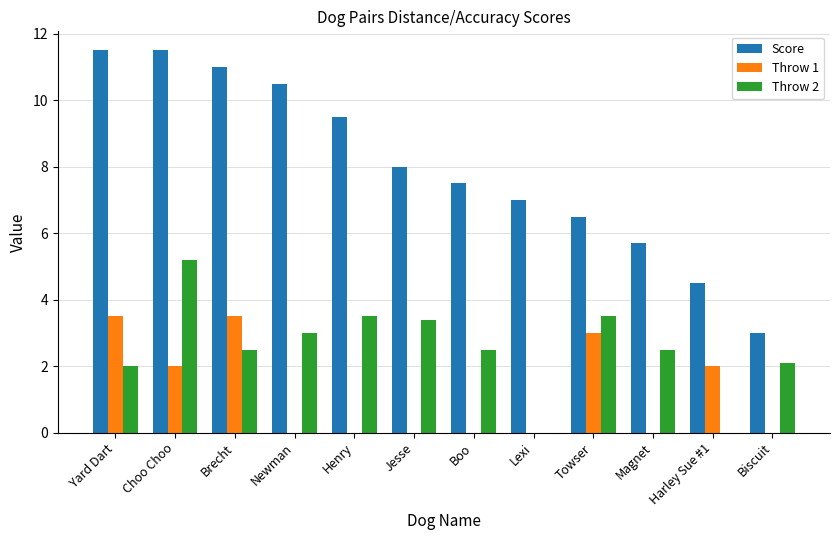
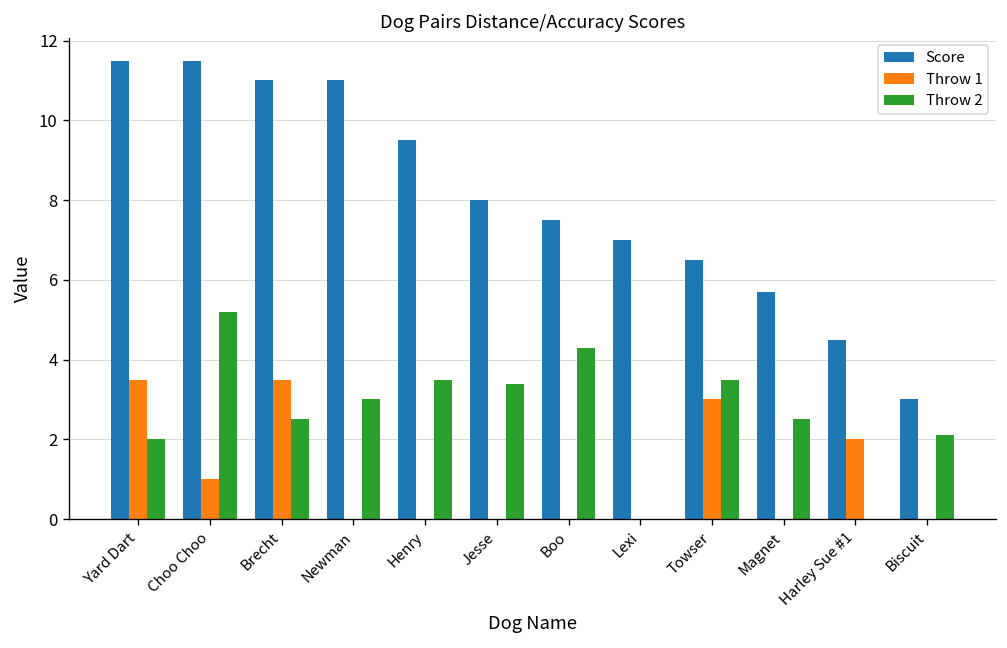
  {
    "Score": {
      "Yard Dart": 11.5,
      "Choo Choo": 11.5,
      "Brecht": 11.0,
-     "Newman": 10.5,
+     "Newman": 11.0,
      "Henry": 9.5,
      "Jesse": 8.0,
      "Boo": 7.5,
      "Lexi": 7.0,
      "Towser": 6.5,
      "Magnet": 5.7,
      "Harley Sue #1": 4.5,
      "Biscuit": 3.0
    },
    "Throw 1": {
      "Yard Dart": 3.5,
-     "Choo Choo": 2,
+     "Choo Choo": 1,
      "Brecht": 3.5,
      "Newman": 0,
      "Henry": 0,
      "Jesse": 0,
      "Boo": 0,
      "Lexi": 0,
      "Towser": 3,
      "Magnet": 0,
      "Harley Sue #1": 2,
      "Biscuit": 0
    },
    "Throw 2": {
      "Yard Dart": 2.0,
      "Choo Choo": 5.2,
      "Brecht": 2.5,
      "Newman": 3.0,
      "Henry": 3.5,
      "Jesse": 3.4,
-     "Boo": 2.5,
+     "Boo": 4.3,
      "Lexi": 0.0,
      "Towser": 3.5,
      "Magnet": 2.5,
      "Harley Sue #1": 0.0,
      "Biscuit": 2.1
    }
  }
